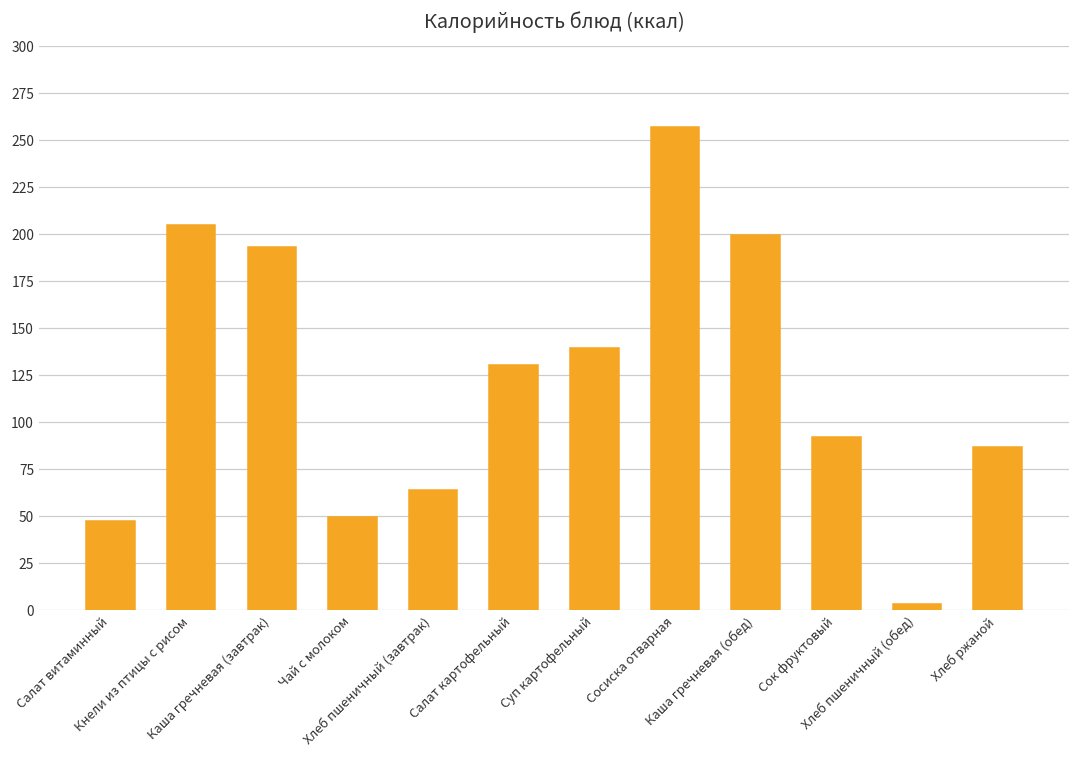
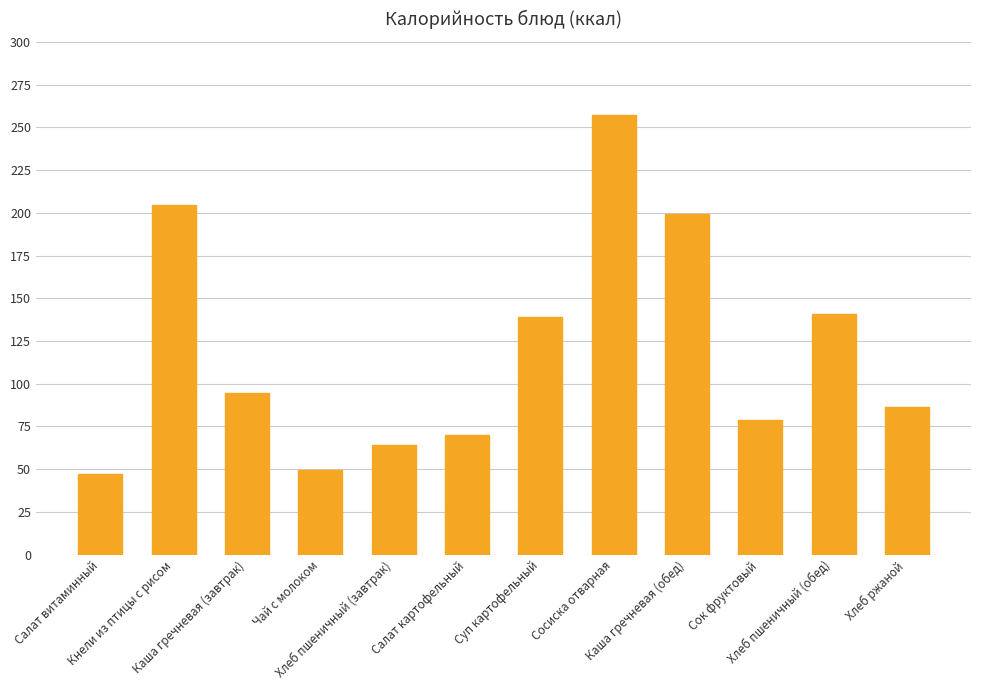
  {
    "Салат витаминный": 47,
    "Кнели из птицы с рисом": 205,
-   "Каша гречневая (завтрак)": 193,
+   "Каша гречневая (завтрак)": 94,
    "Чай с молоком": 50,
    "Хлеб пшеничный (завтрак)": 64,
-   "Салат картофельный": 130,
+   "Салат картофельный": 70,
    "Суп картофельный": 139,
    "Сосиска отварная": 257,
    "Каша гречневая (обед)": 200,
-   "Сок фруктовый": 92,
-   "Хлеб пшеничный (обед)": 3,
+   "Сок фруктовый": 79,
+   "Хлеб пшеничный (обед)": 141,
    "Хлеб ржаной": 87
  }
